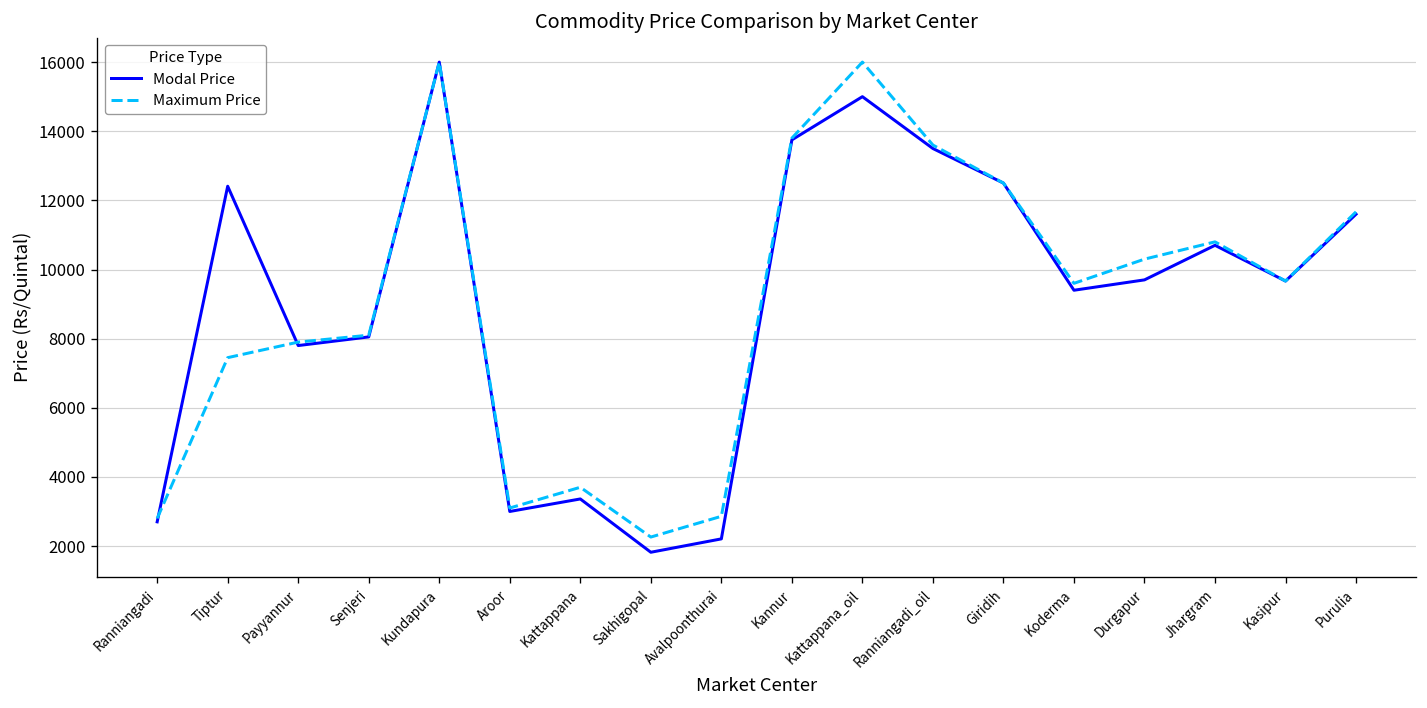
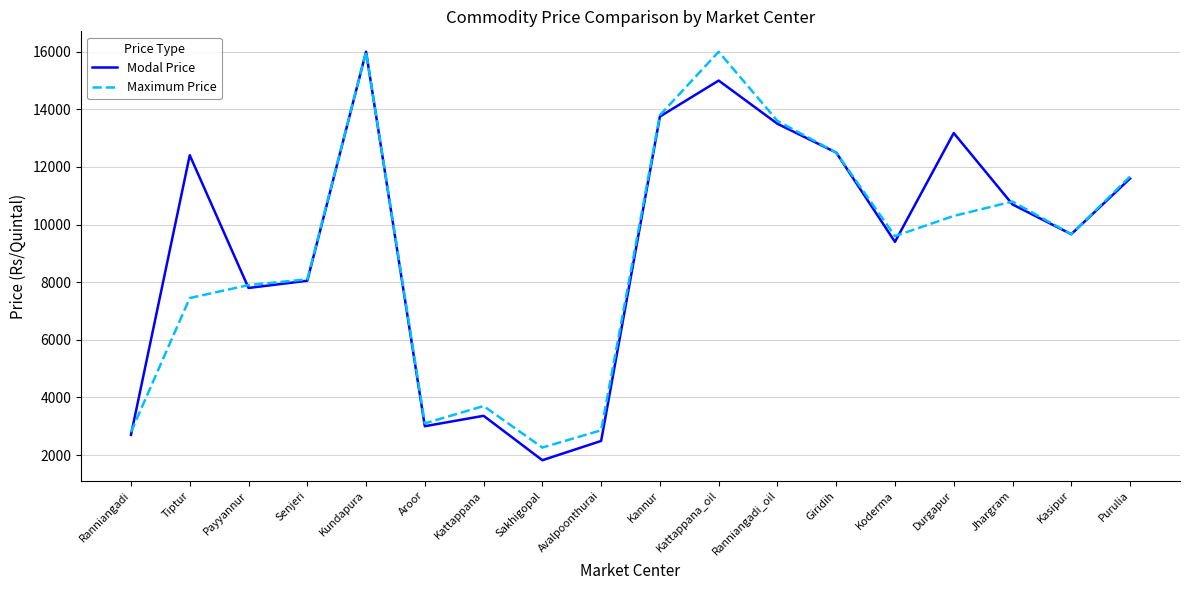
  {
    "Modal Price": {
      "Ranniangadi": 2700,
      "Tiptur": 12400,
      "Payyannur": 7800,
      "Aroor": 3000,
      "Kattappana": 3400,
      "Sakhigopal": 1800,
-     "Avalpoonthurai": 2200,
+     "Avalpoonthurai": 2500,
      "Kattappana_oil": 15000,
      "Ranniangadi_oil": 13500,
      "Koderma": 9400,
-     "Durgapur": 9700,
+     "Durgapur": 13200,
      "Jhargram": 10700
    },
    "Maximum Price": {
      "Ranniangadi": 2800,
      "Tiptur": 7500,
      "Payyannur": 7900,
      "Aroor": 3100,
      "Kattappana": 3700,
      "Sakhigopal": 2300,
      "Avalpoonthurai": 2900,
      "Kattappana_oil": 16000,
      "Ranniangadi_oil": 13600,
      "Koderma": 9600,
      "Durgapur": 10300,
      "Jhargram": 10800
    }
  }
